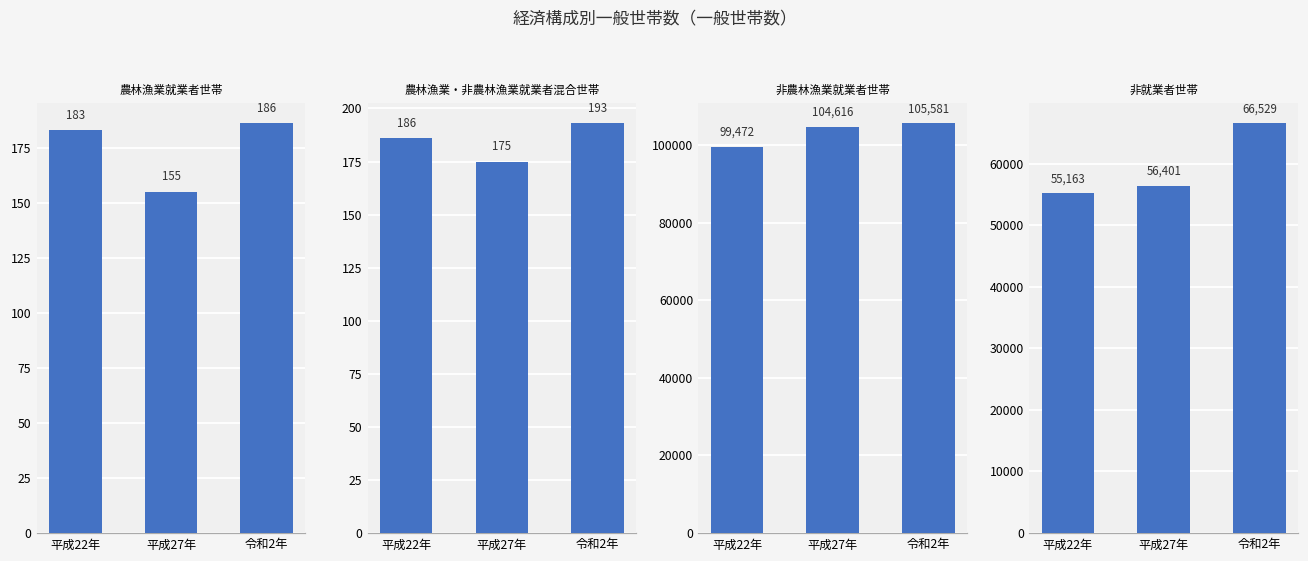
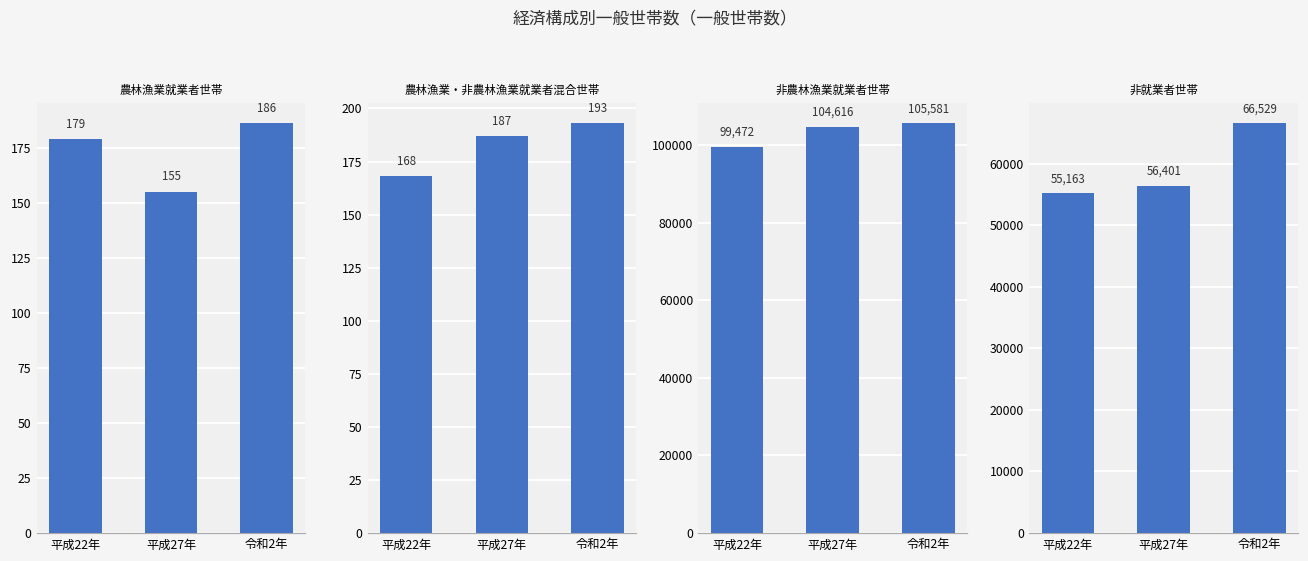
  {
    "農林漁業就業者世帯": {
-     "平成22年": "183",
+     "平成22年": "179",
      "平成27年": "155",
      "令和2年": "186"
    },
    "農林漁業・非農林漁業就業者混合世帯": {
-     "平成22年": "186",
-     "平成27年": "175",
+     "平成22年": "168",
+     "平成27年": "187",
      "令和2年": "193"
    },
    "非農林漁業就業者世帯": {
      "平成22年": "99,472",
      "平成27年": "104,616",
      "令和2年": "105,581"
    },
    "非就業者世帯": {
      "平成22年": "55,163",
      "平成27年": "56,401",
      "令和2年": "66,529"
    }
  }
